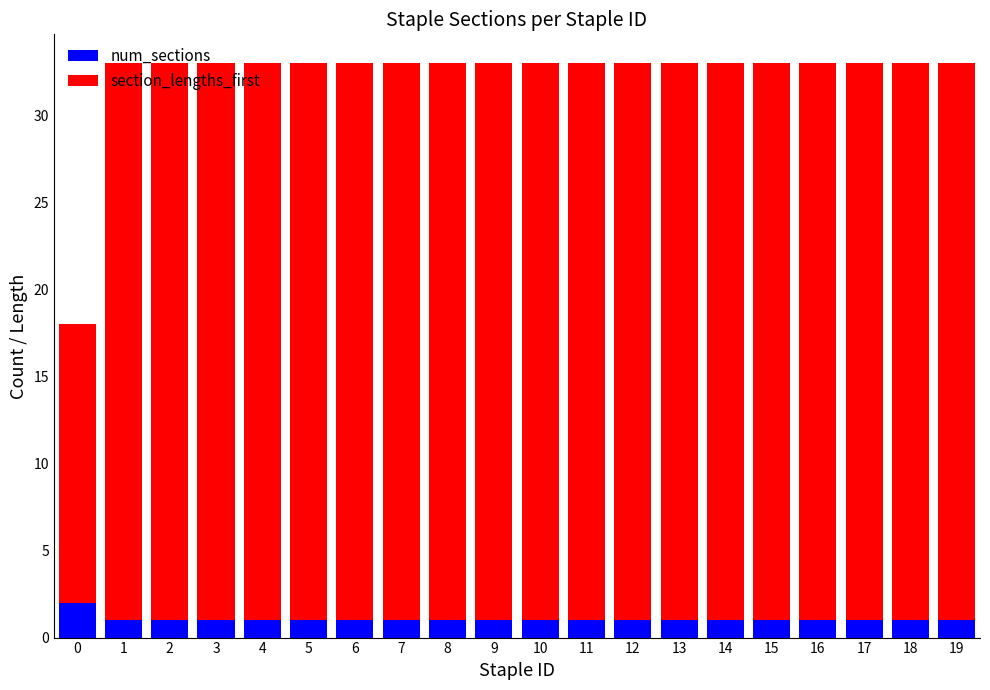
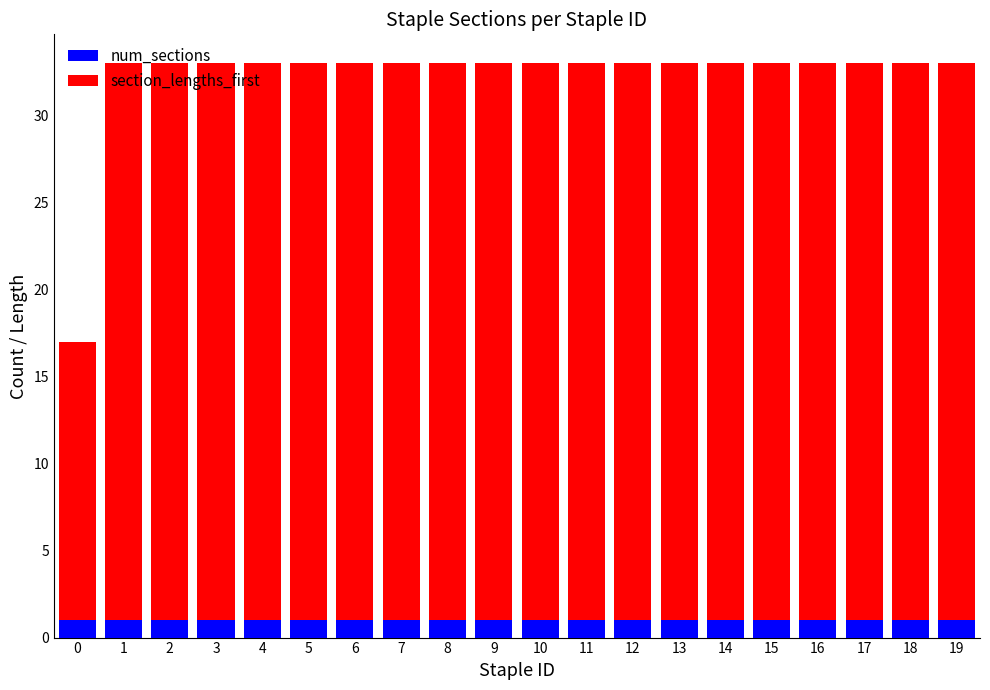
  {
    "num_sections": {
-     "0": 2,
+     "0": 1,
      "1": 1,
      "2": 1,
      "3": 1,
      "4": 1,
      "5": 1,
      "6": 1,
      "7": 1,
      "8": 1,
      "9": 1,
      "10": 1,
      "11": 1,
      "12": 1,
      "13": 1,
      "14": 1,
      "15": 1,
      "16": 1,
      "17": 1,
      "18": 1,
      "19": 1
    },
    "section_lengths_first": {
      "0": 16,
      "1": 32,
      "2": 32,
      "3": 32,
      "4": 32,
      "5": 32,
      "6": 32,
      "7": 32,
      "8": 32,
      "9": 32,
      "10": 32,
      "11": 32,
      "12": 32,
      "13": 32,
      "14": 32,
      "15": 32,
      "16": 32,
      "17": 32,
      "18": 32,
      "19": 32
    }
  }
